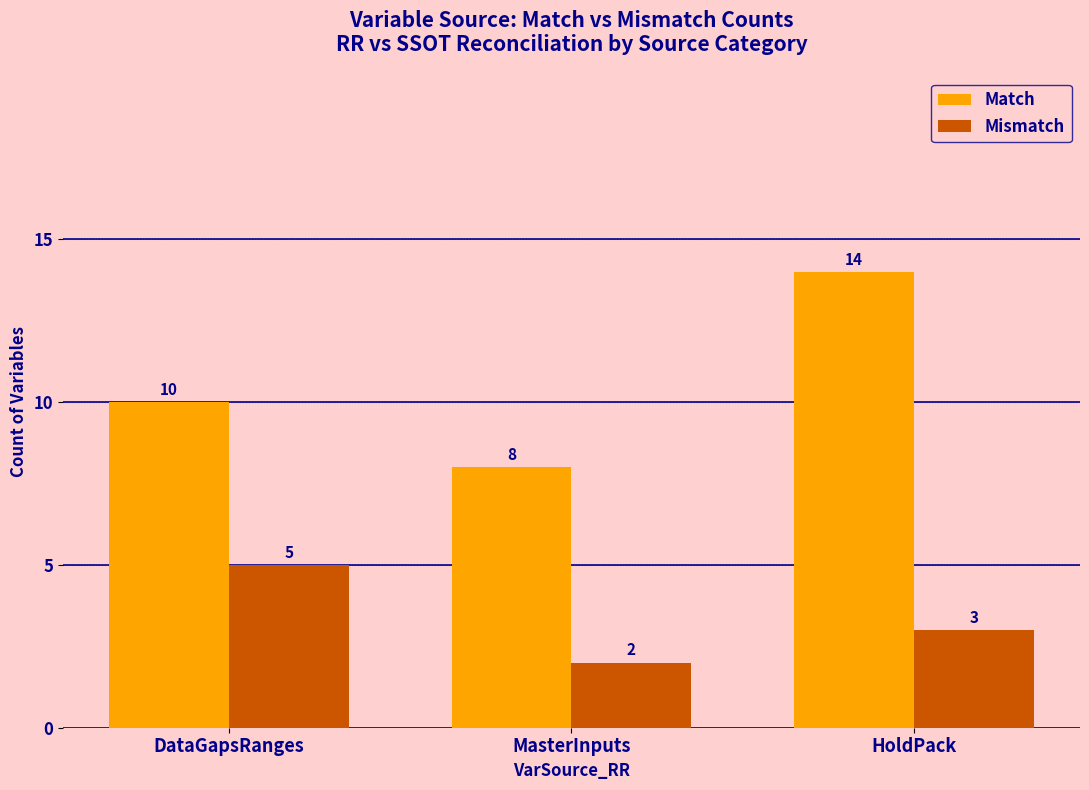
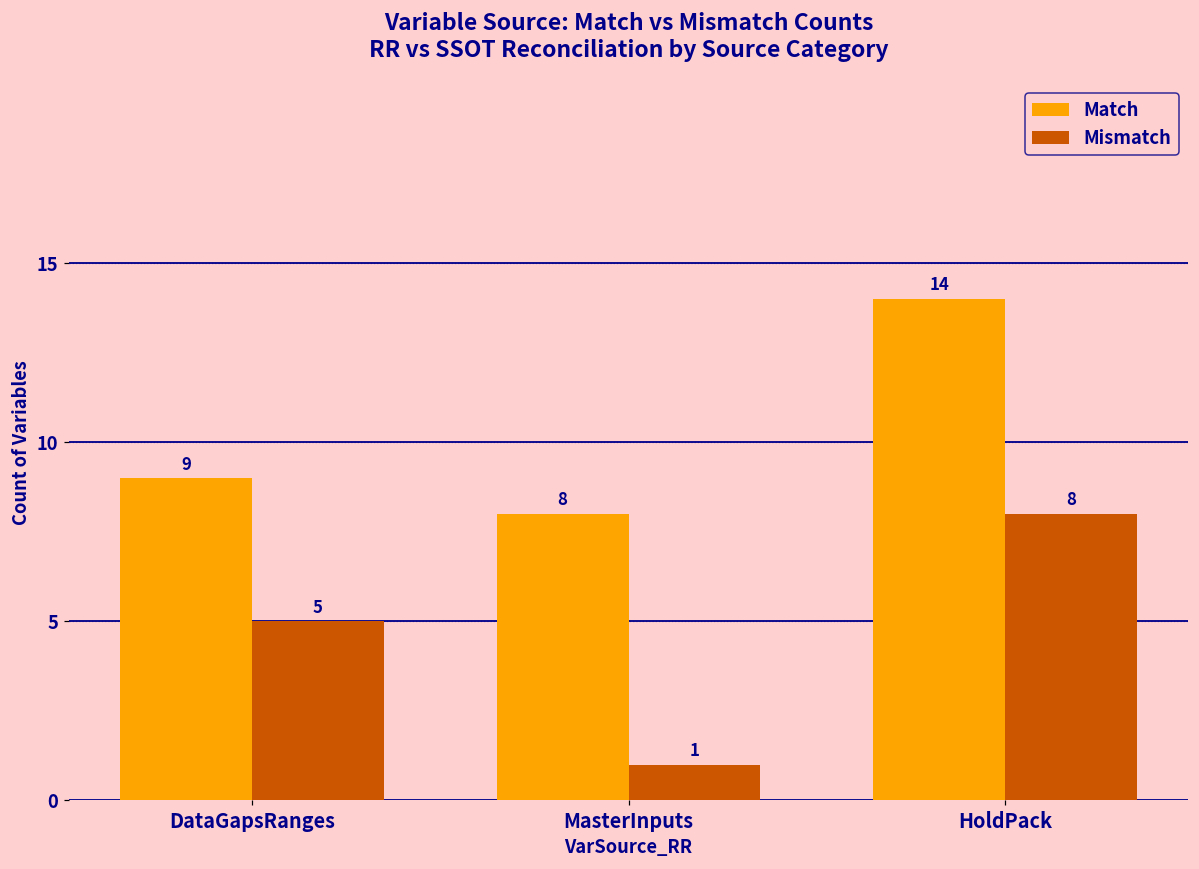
  {
    "Match": {
-     "DataGapsRanges": 10,
+     "DataGapsRanges": 9,
      "MasterInputs": 8,
      "HoldPack": 14
    },
    "Mismatch": {
      "DataGapsRanges": 5,
-     "MasterInputs": 2,
-     "HoldPack": 3
+     "MasterInputs": 1,
+     "HoldPack": 8
    }
  }
